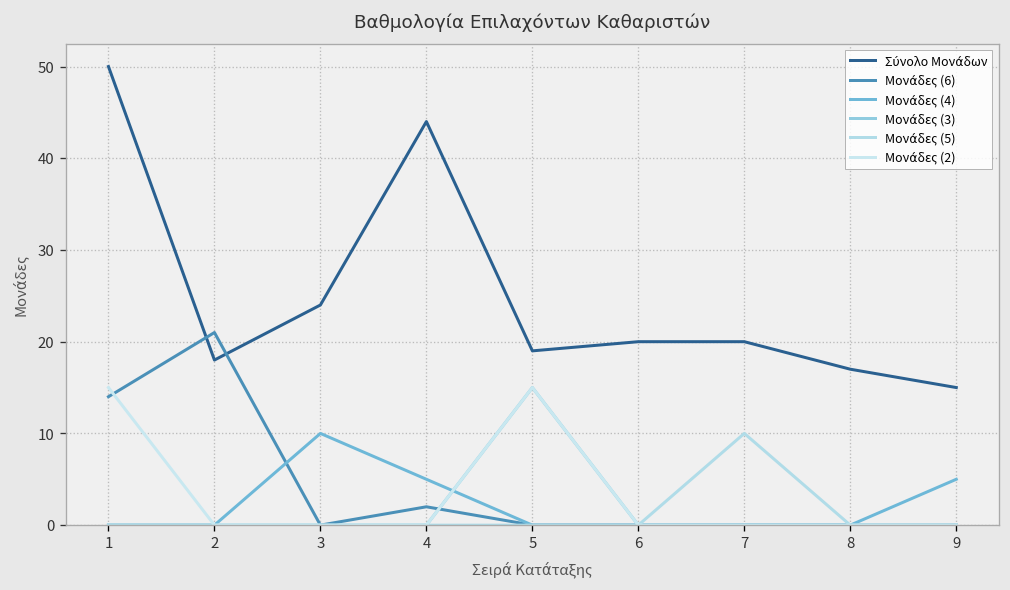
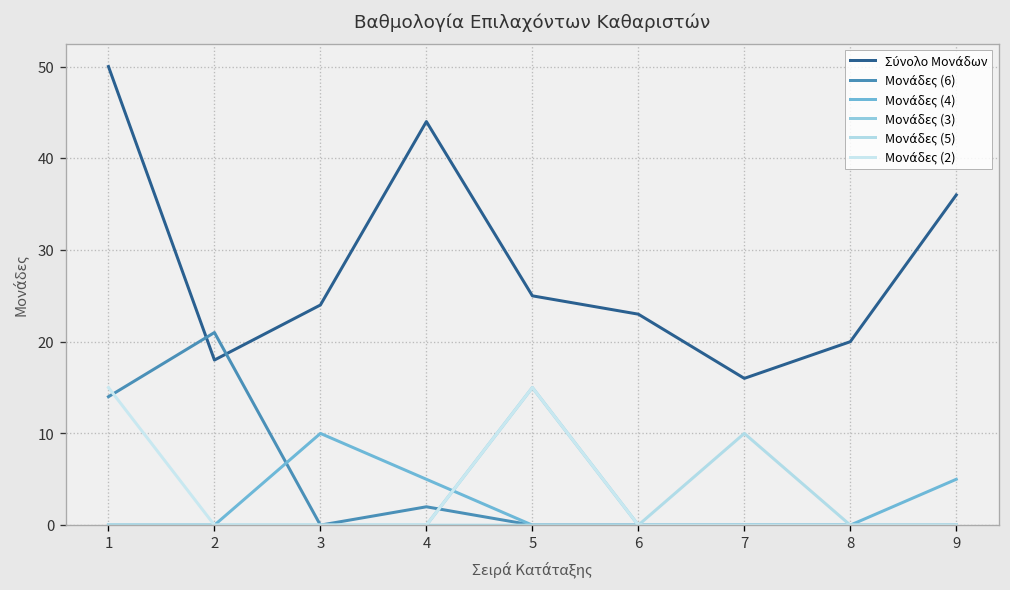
  {
    "Σύνολο Μονάδων": {
      "1": 50,
      "2": 18,
      "3": 24,
      "4": 44,
-     "5": 19,
-     "6": 20,
-     "7": 20,
-     "8": 17,
-     "9": 15
+     "5": 25,
+     "6": 23,
+     "7": 16,
+     "8": 20,
+     "9": 36
    },
    "Μονάδες (6)": {
      "1": 14,
      "2": 21,
      "4": 2
    }
  }
